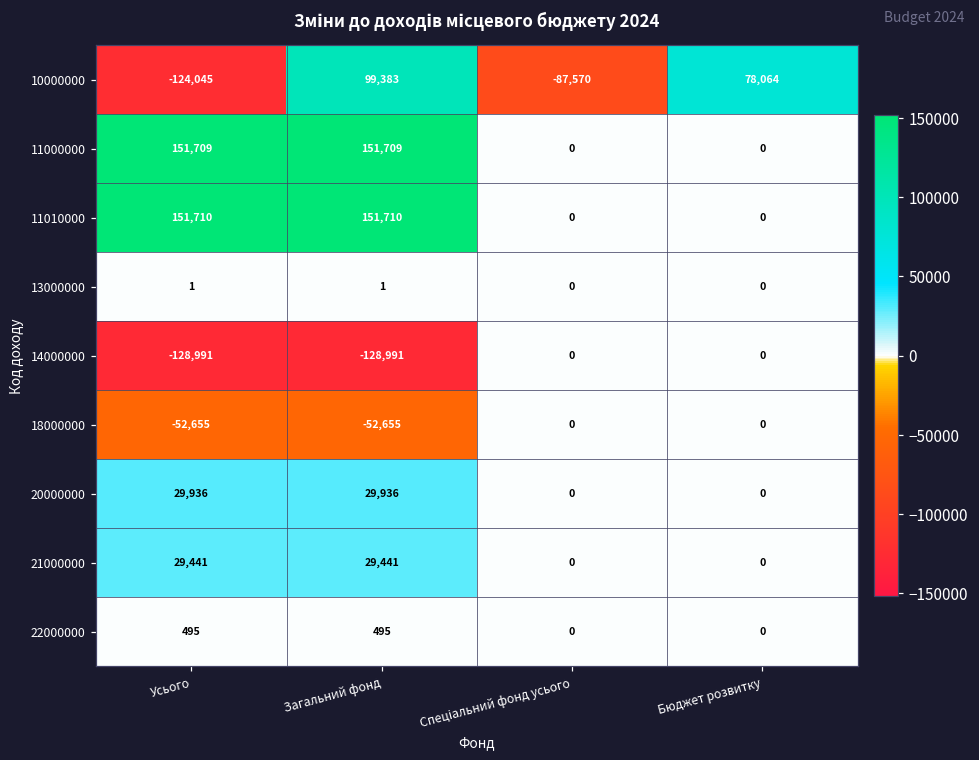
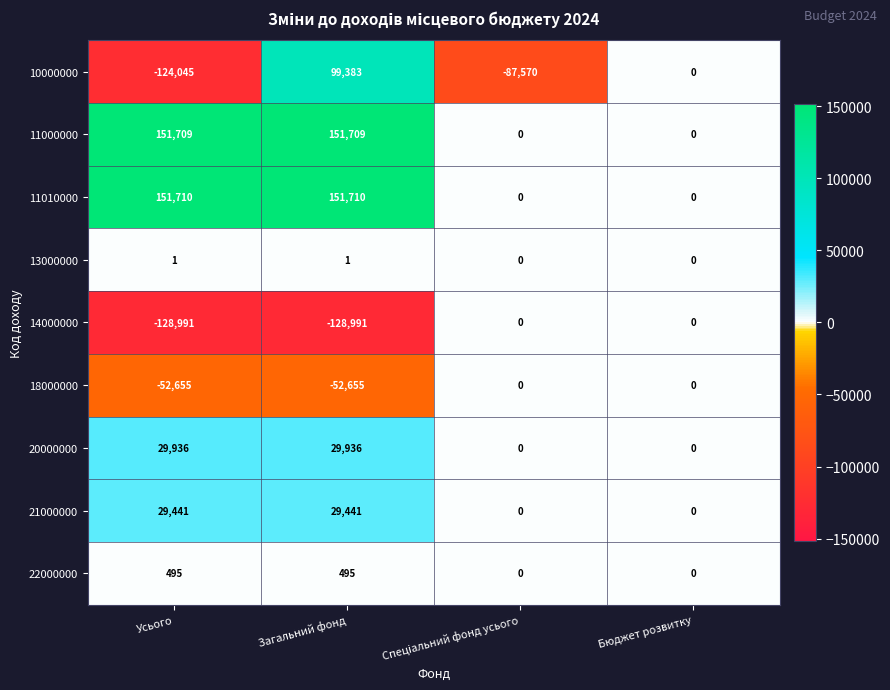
  {
    "10000000": {
      "Усього": "-124,045",
      "Загальний фонд": "99,383",
      "Спеціальний фонд усього": "-87,570",
-     "Бюджет розвитку": "78,064"
+     "Бюджет розвитку": "0"
    },
    "11000000": {
      "Усього": "151,709",
      "Загальний фонд": "151,709",
      "Спеціальний фонд усього": "0",
      "Бюджет розвитку": "0"
    },
    "11010000": {
      "Усього": "151,710",
      "Загальний фонд": "151,710",
      "Спеціальний фонд усього": "0",
      "Бюджет розвитку": "0"
    },
    "13000000": {
      "Усього": "1",
      "Загальний фонд": "1",
      "Спеціальний фонд усього": "0",
      "Бюджет розвитку": "0"
    },
    "14000000": {
      "Усього": "-128,991",
      "Загальний фонд": "-128,991",
      "Спеціальний фонд усього": "0",
      "Бюджет розвитку": "0"
    },
    "18000000": {
      "Усього": "-52,655",
      "Загальний фонд": "-52,655",
      "Спеціальний фонд усього": "0",
      "Бюджет розвитку": "0"
    },
    "20000000": {
      "Усього": "29,936",
      "Загальний фонд": "29,936",
      "Спеціальний фонд усього": "0",
      "Бюджет розвитку": "0"
    },
    "21000000": {
      "Усього": "29,441",
      "Загальний фонд": "29,441",
      "Спеціальний фонд усього": "0",
      "Бюджет розвитку": "0"
    },
    "22000000": {
      "Усього": "495",
      "Загальний фонд": "495",
      "Спеціальний фонд усього": "0",
      "Бюджет розвитку": "0"
    }
  }
